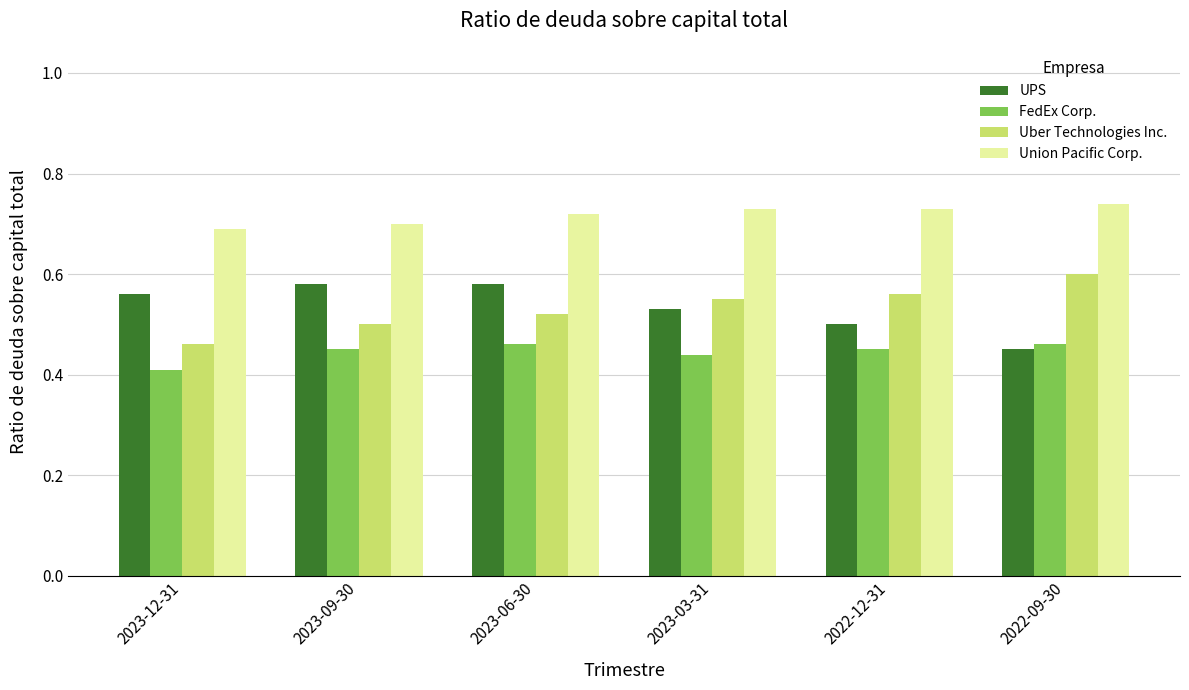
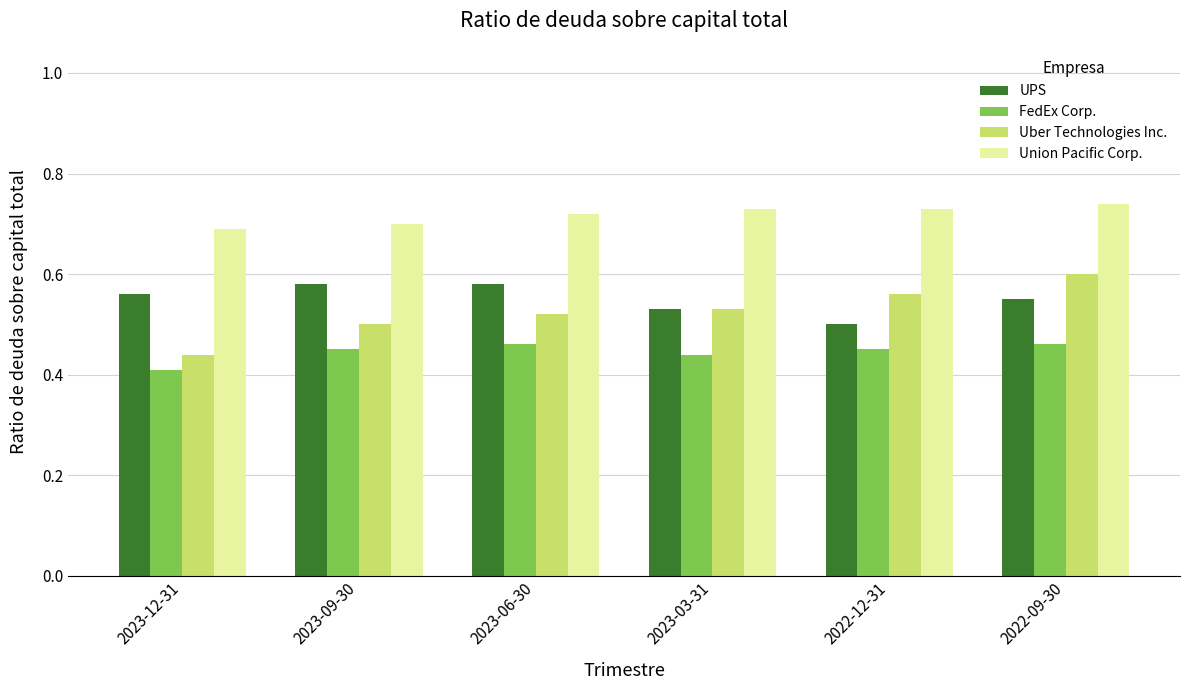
  {
    "UPS": {
      "2023-12-31": 0.56,
      "2023-09-30": 0.58,
      "2023-06-30": 0.58,
      "2023-03-31": 0.53,
      "2022-12-31": 0.50,
-     "2022-09-30": 0.45
+     "2022-09-30": 0.55
    },
    "FedEx Corp.": {
      "2023-12-31": 0.41,
      "2023-09-30": 0.45,
      "2023-06-30": 0.46,
      "2023-03-31": 0.44,
      "2022-12-31": 0.45,
      "2022-09-30": 0.46
    },
    "Uber Technologies Inc.": {
-     "2023-12-31": 0.46,
+     "2023-12-31": 0.44,
      "2023-09-30": 0.50,
      "2023-06-30": 0.52,
-     "2023-03-31": 0.55,
+     "2023-03-31": 0.53,
      "2022-12-31": 0.56,
      "2022-09-30": 0.60
    },
    "Union Pacific Corp.": {
      "2023-12-31": 0.69,
      "2023-09-30": 0.70,
      "2023-06-30": 0.72,
      "2023-03-31": 0.73,
      "2022-12-31": 0.73,
      "2022-09-30": 0.74
    }
  }
